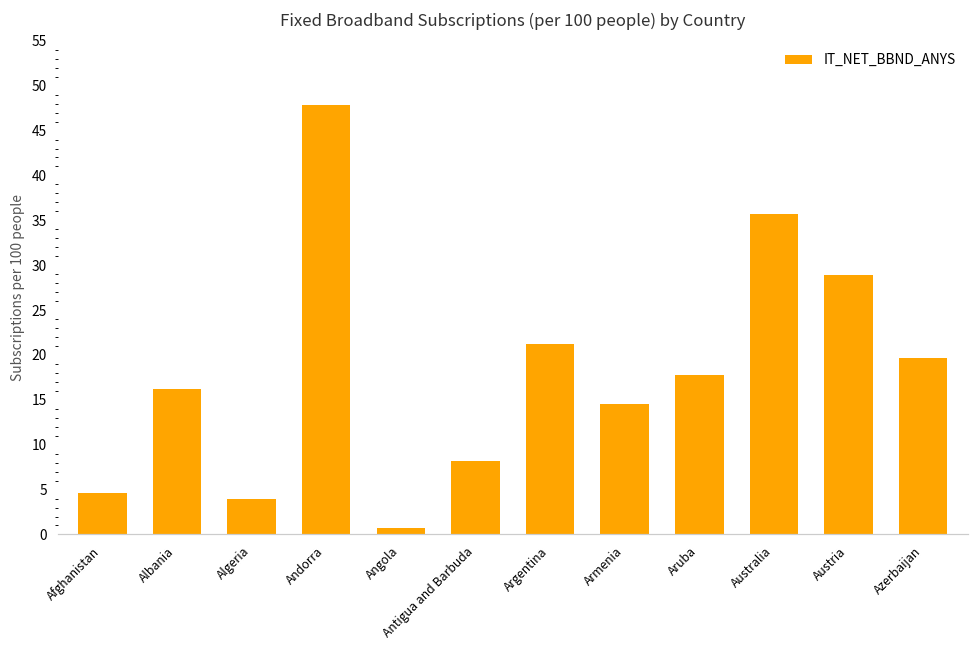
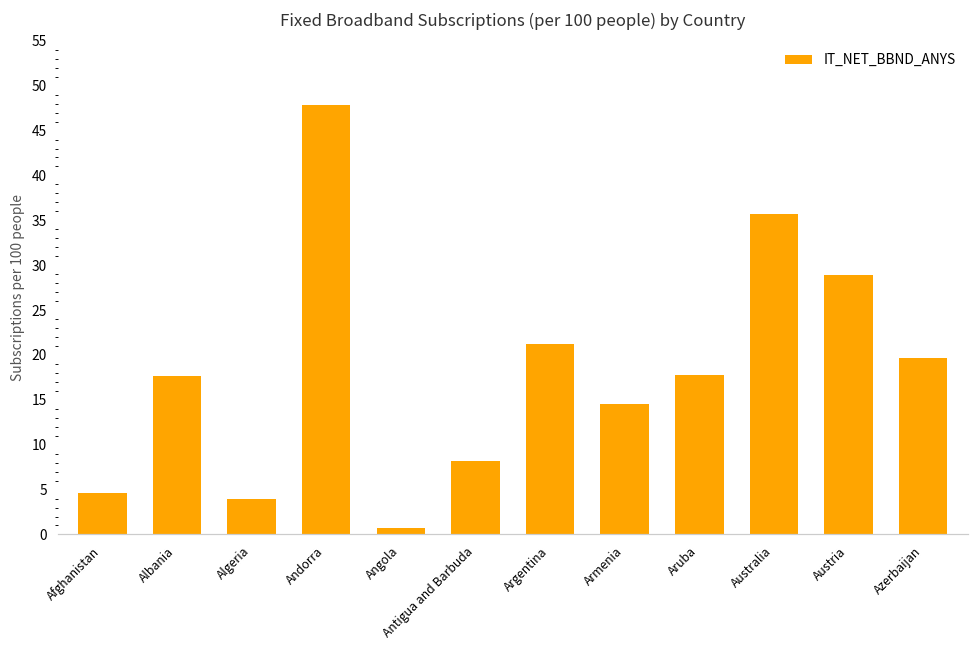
  {
    "Afghanistan": 5,
-   "Albania": 16,
+   "Albania": 18,
    "Algeria": 4,
    "Andorra": 48,
    "Angola": 1,
    "Antigua and Barbuda": 8,
    "Argentina": 21,
    "Armenia": 15,
    "Aruba": 18,
    "Australia": 36,
    "Austria": 29,
    "Azerbaijan": 20
  }
